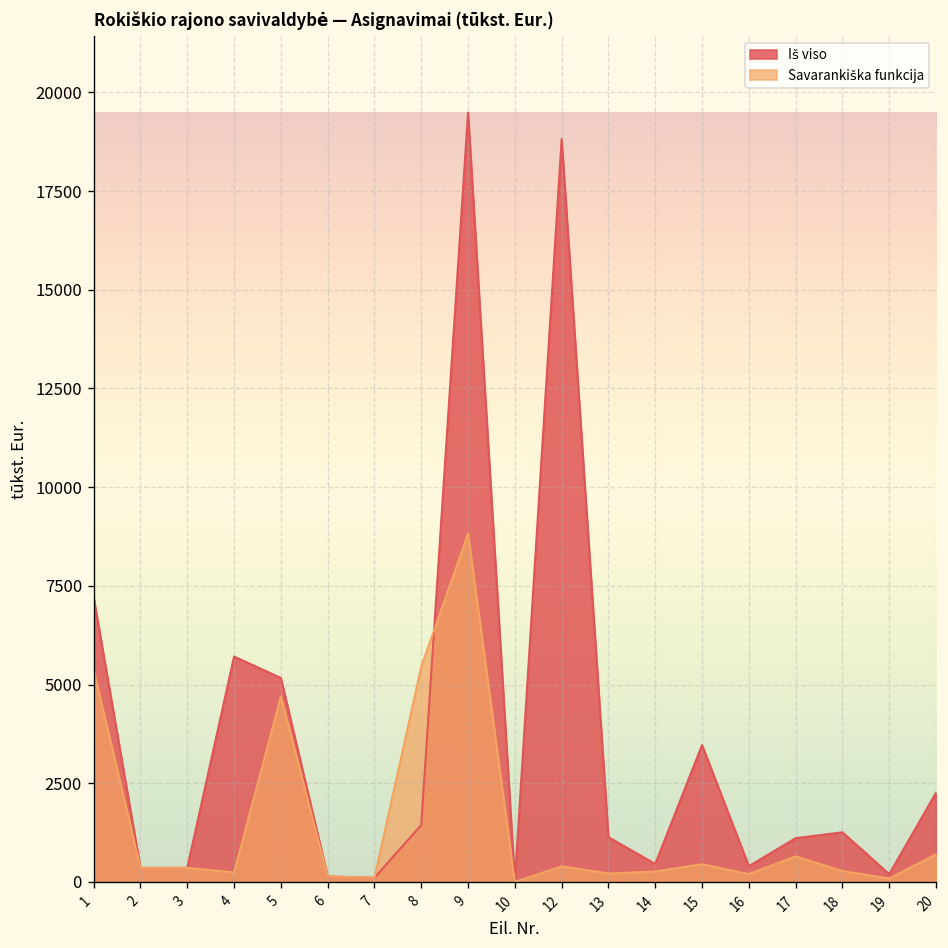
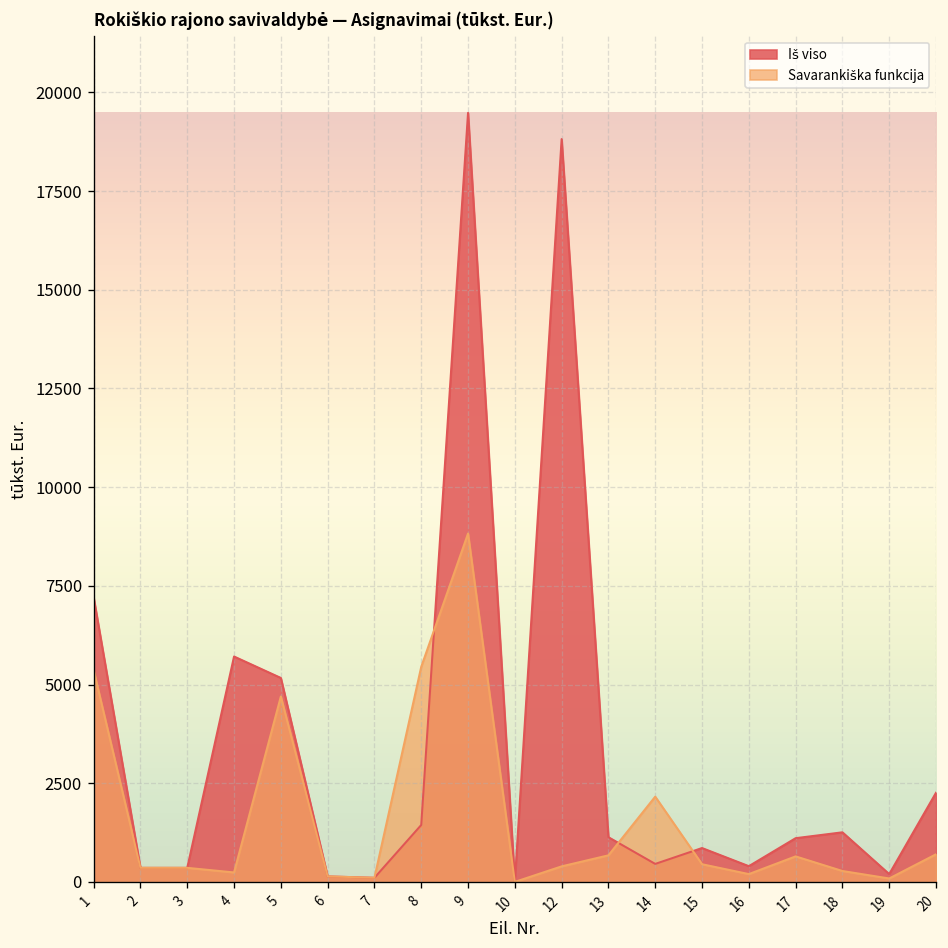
  {
    "Iš viso": {
      "1": 7200,
      "4": 5700,
      "5": 5200,
      "8": 1400,
      "9": 19500,
      "12": 18800,
      "13": 1100,
      "14": 500,
-     "15": 3500,
+     "15": 900,
      "16": 400,
      "17": 1100,
      "18": 1300,
      "19": 200,
      "20": 2300
    },
    "Savarankiška funkcija": {
      "1": 5400,
      "4": 200,
      "5": 4700,
      "8": 5400,
      "9": 8800,
      "12": 400,
-     "13": 200,
-     "14": 300,
+     "13": 700,
+     "14": 2200,
      "15": 400,
      "16": 200,
      "17": 600,
      "18": 300,
      "19": 100,
      "20": 700
    }
  }
